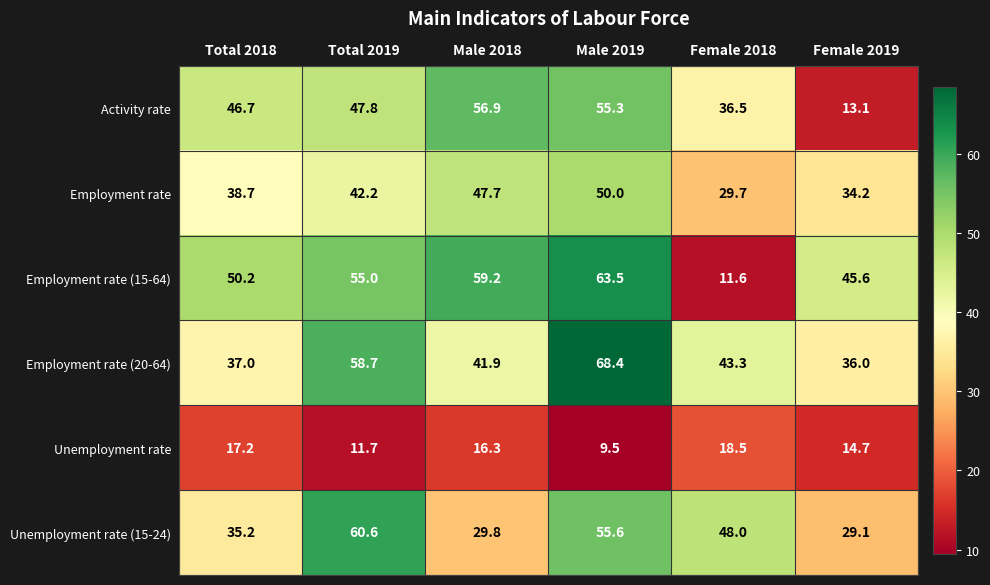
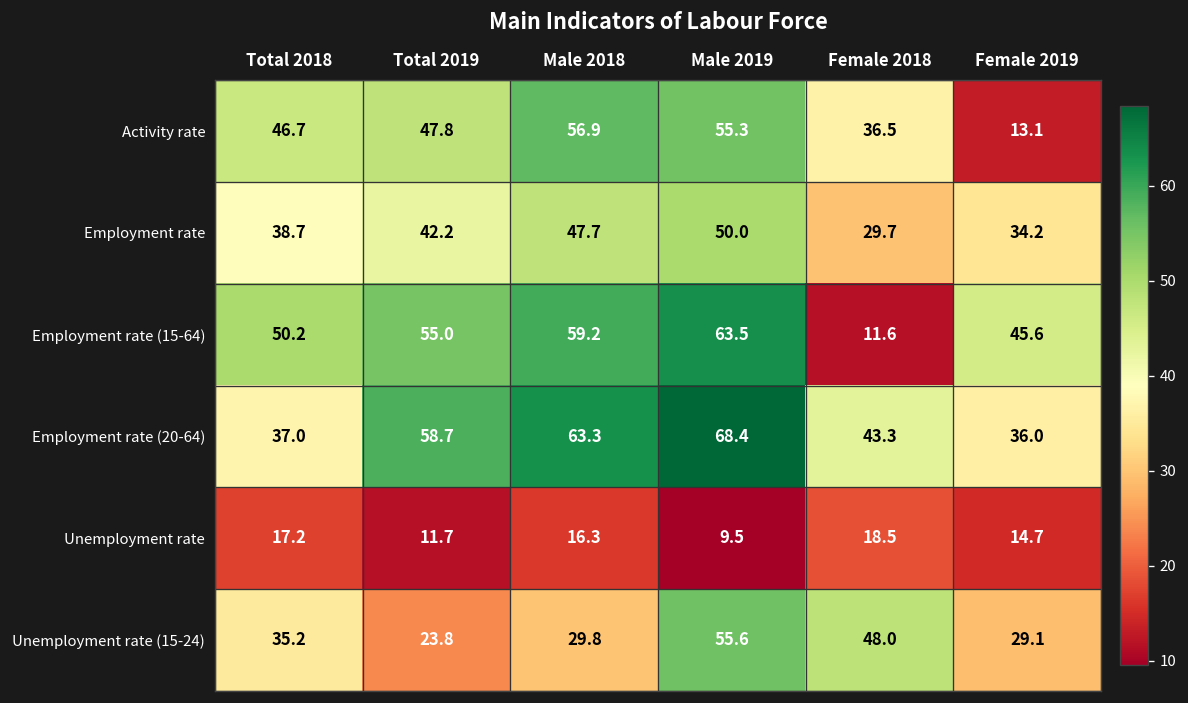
  {
    "Activity rate": {
      "Total 2018": 46.7,
      "Total 2019": 47.8,
      "Male 2018": 56.9,
      "Male 2019": 55.3,
      "Female 2018": 36.5,
      "Female 2019": 13.1
    },
    "Employment rate": {
      "Total 2018": 38.7,
      "Total 2019": 42.2,
      "Male 2018": 47.7,
      "Male 2019": 50.0,
      "Female 2018": 29.7,
      "Female 2019": 34.2
    },
    "Employment rate (15-64)": {
      "Total 2018": 50.2,
      "Total 2019": 55.0,
      "Male 2018": 59.2,
      "Male 2019": 63.5,
      "Female 2018": 11.6,
      "Female 2019": 45.6
    },
    "Employment rate (20-64)": {
      "Total 2018": 37.0,
      "Total 2019": 58.7,
-     "Male 2018": 41.9,
+     "Male 2018": 63.3,
      "Male 2019": 68.4,
      "Female 2018": 43.3,
      "Female 2019": 36.0
    },
    "Unemployment rate": {
      "Total 2018": 17.2,
      "Total 2019": 11.7,
      "Male 2018": 16.3,
      "Male 2019": 9.5,
      "Female 2018": 18.5,
      "Female 2019": 14.7
    },
    "Unemployment rate (15-24)": {
      "Total 2018": 35.2,
-     "Total 2019": 60.6,
+     "Total 2019": 23.8,
      "Male 2018": 29.8,
      "Male 2019": 55.6,
      "Female 2018": 48.0,
      "Female 2019": 29.1
    }
  }
